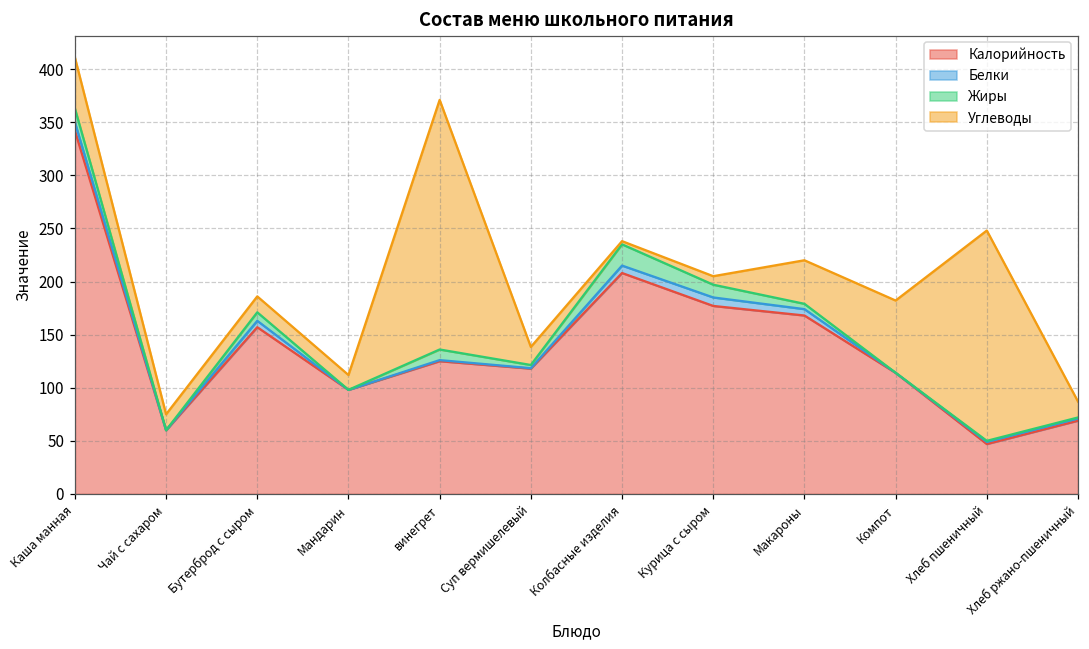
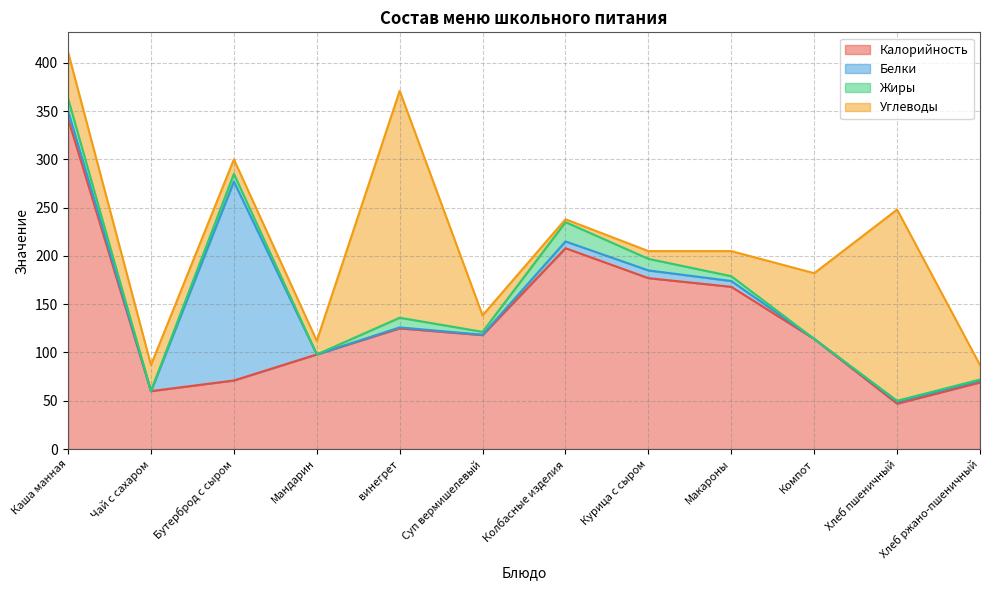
  {
    "Калорийность": {
      "Каша манная": 340,
-     "Бутерброд с сыром": 160,
+     "Бутерброд с сыром": 70,
      "Колбасные изделия": 210,
      "Курица с сыром": 180,
      "Макароны": 170
    },
    "Белки": {
      "Каша манная": 10,
-     "Бутерброд с сыром": 10,
+     "Бутерброд с сыром": 210,
      "Колбасные изделия": 10,
      "Курица с сыром": 10,
      "Макароны": 10
    },
    "Жиры": {
      "Каша манная": 10,
      "Бутерброд с сыром": 10,
      "винегрет": 10,
      "Суп вермишелевый": 0,
      "Колбасные изделия": 20,
      "Курица с сыром": 10,
      "Макароны": 10
    },
    "Углеводы": {
      "Каша манная": 50,
-     "Чай с сахаром": 20,
+     "Чай с сахаром": 30,
      "Бутерброд с сыром": 20,
      "Мандарин": 10,
      "винегрет": 240,
      "Суп вермишелевый": 20,
      "Колбасные изделия": 0,
      "Курица с сыром": 10,
-     "Макароны": 40,
+     "Макароны": 30,
      "Компот": 70,
      "Хлеб пшеничный": 200,
      "Хлеб ржано-пшеничный": 20
    }
  }
